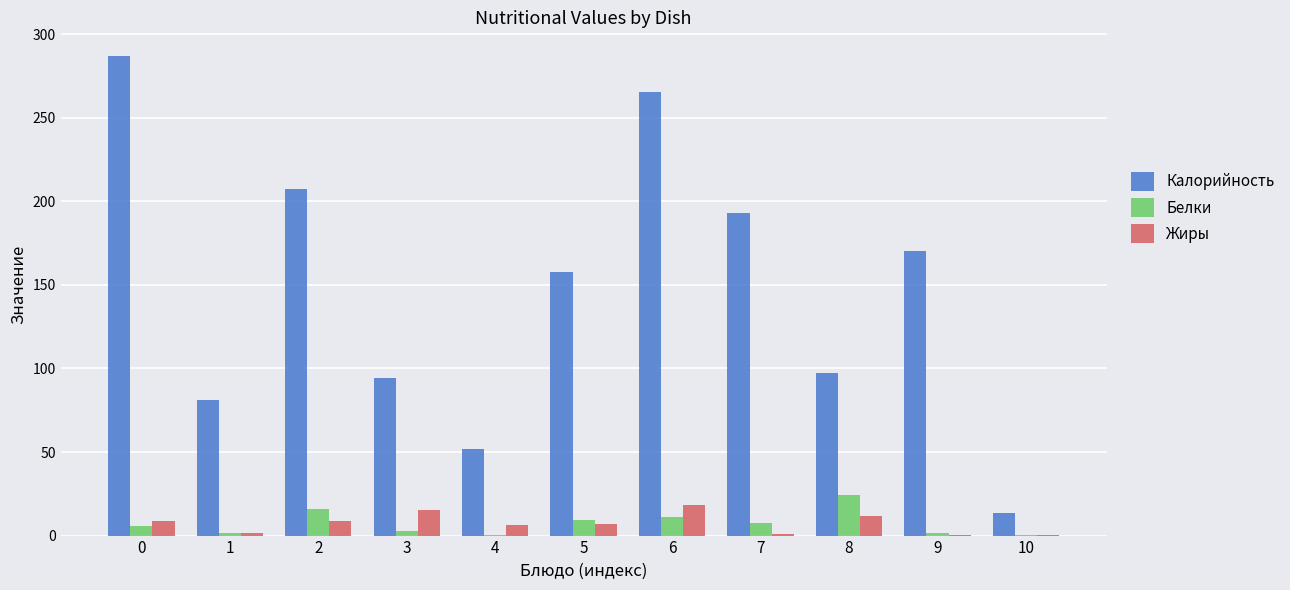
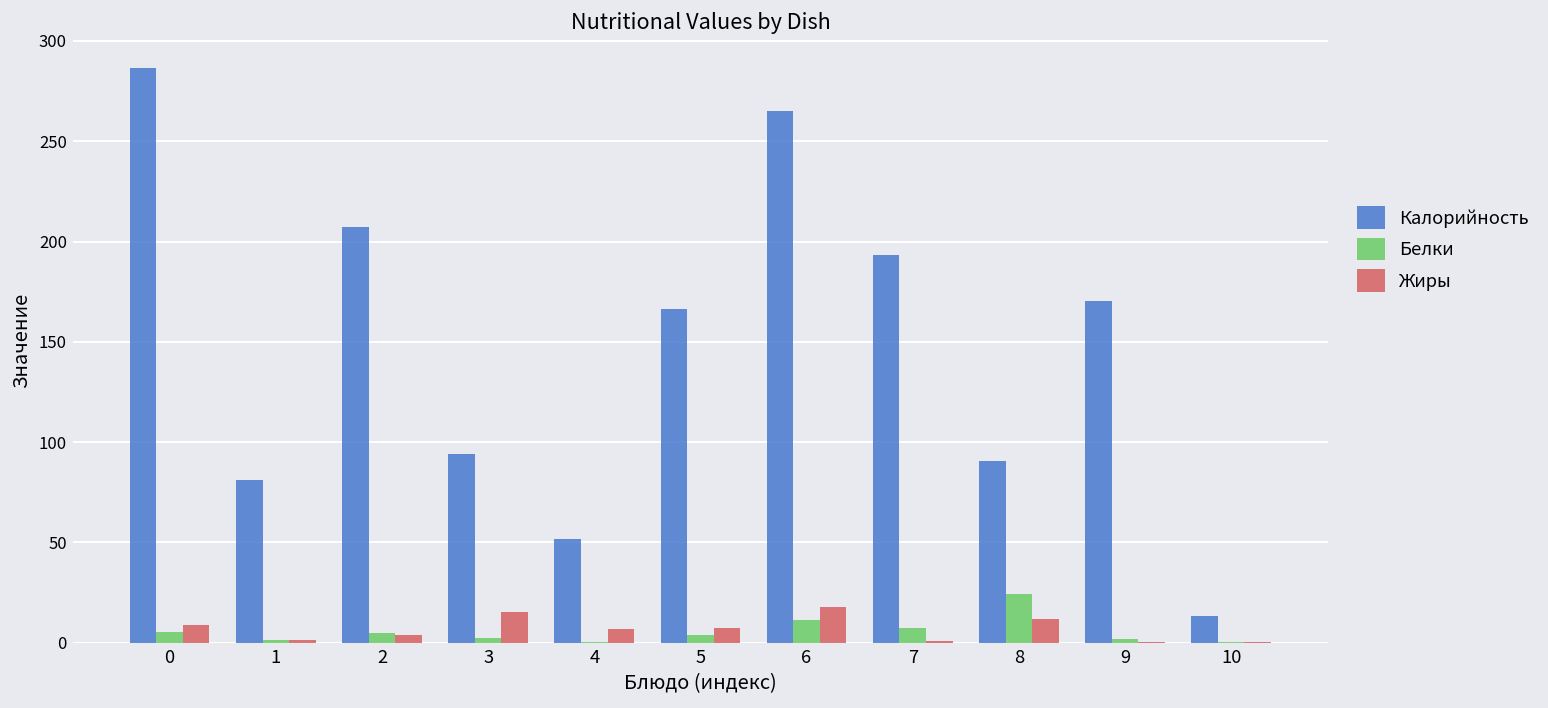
  {
    "Калорийность": {
      "0": 287,
      "1": 81,
      "2": 207,
      "3": 94,
      "4": 52,
-     "5": 158,
+     "5": 166,
      "6": 265,
      "7": 193,
-     "8": 97,
+     "8": 91,
      "9": 171,
      "10": 13
    },
    "Белки": {
      "0": 6,
      "1": 2,
-     "2": 16,
+     "2": 5,
      "3": 3,
-     "5": 9,
+     "5": 4,
      "6": 11,
      "7": 8,
      "8": 25,
      "9": 2
    },
    "Жиры": {
      "0": 9,
-     "2": 9,
+     "2": 4,
      "3": 16,
      "4": 7,
      "5": 7,
      "6": 18,
      "8": 12
    }
  }
